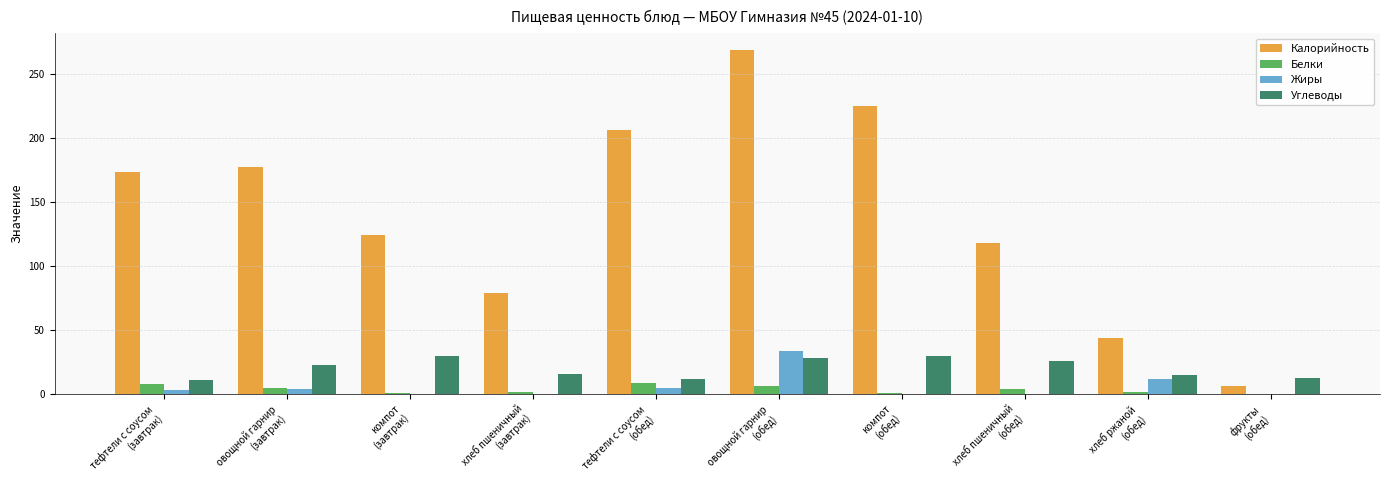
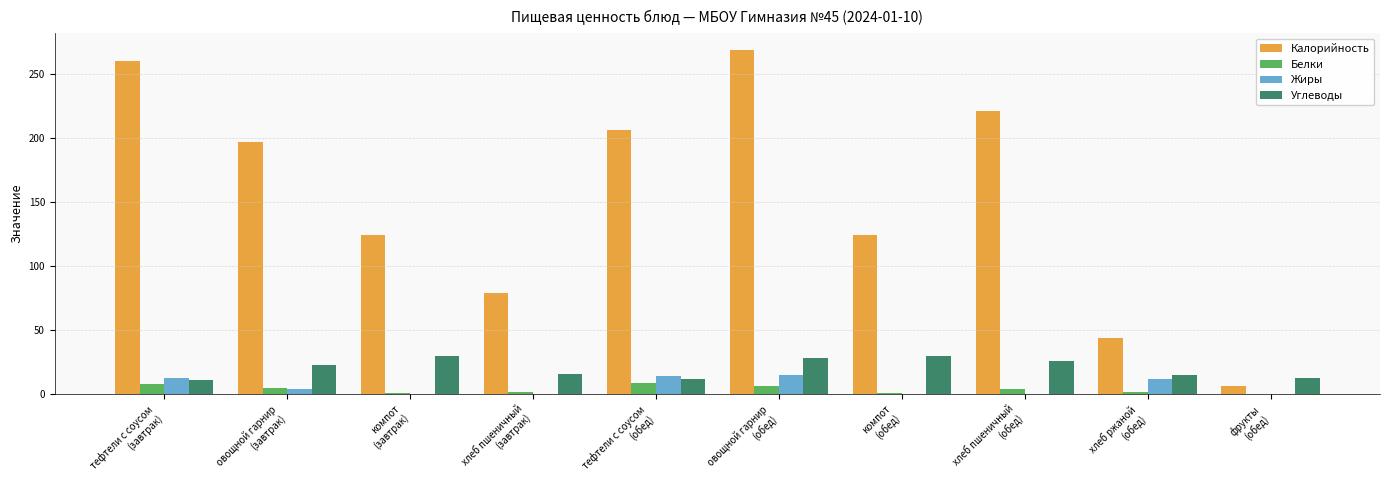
  {
    "Калорийность": {
-     "тефтели с соусом (завтрак)": 173,
-     "овощной гарнир (завтрак)": 177,
+     "тефтели с соусом (завтрак)": 260,
+     "овощной гарнир (завтрак)": 197,
      "компот (завтрак)": 124,
      "хлеб пшеничный (завтрак)": 79,
      "тефтели с соусом (обед)": 206,
      "овощной гарнир (обед)": 268,
-     "компот (обед)": 225,
-     "хлеб пшеничный (обед)": 118,
+     "компот (обед)": 124,
+     "хлеб пшеничный (обед)": 221,
      "хлеб ржаной (обед)": 44,
      "фрукты (обед)": 6
    },
    "Жиры": {
-     "тефтели с соусом (завтрак)": 3,
+     "тефтели с соусом (завтрак)": 13,
      "овощной гарнир (завтрак)": 4,
      "компот (завтрак)": 0,
      "хлеб пшеничный (завтрак)": 0,
-     "тефтели с соусом (обед)": 5,
-     "овощной гарнир (обед)": 34,
+     "тефтели с соусом (обед)": 14,
+     "овощной гарнир (обед)": 15,
      "компот (обед)": 0,
      "хлеб пшеничный (обед)": 0,
      "хлеб ржаной (обед)": 12,
      "фрукты (обед)": 0
    }
  }
